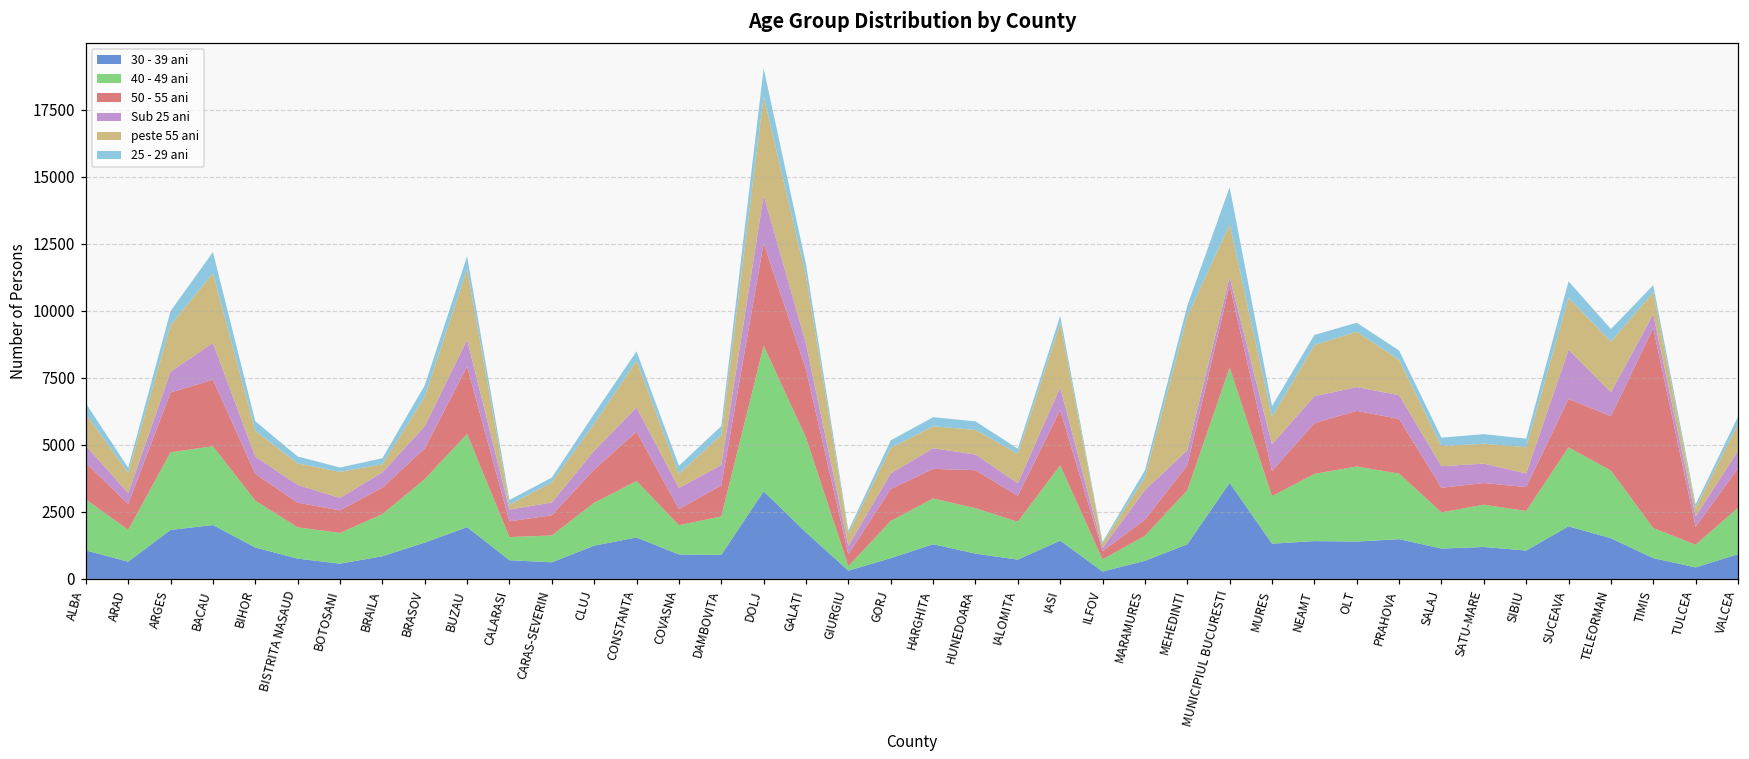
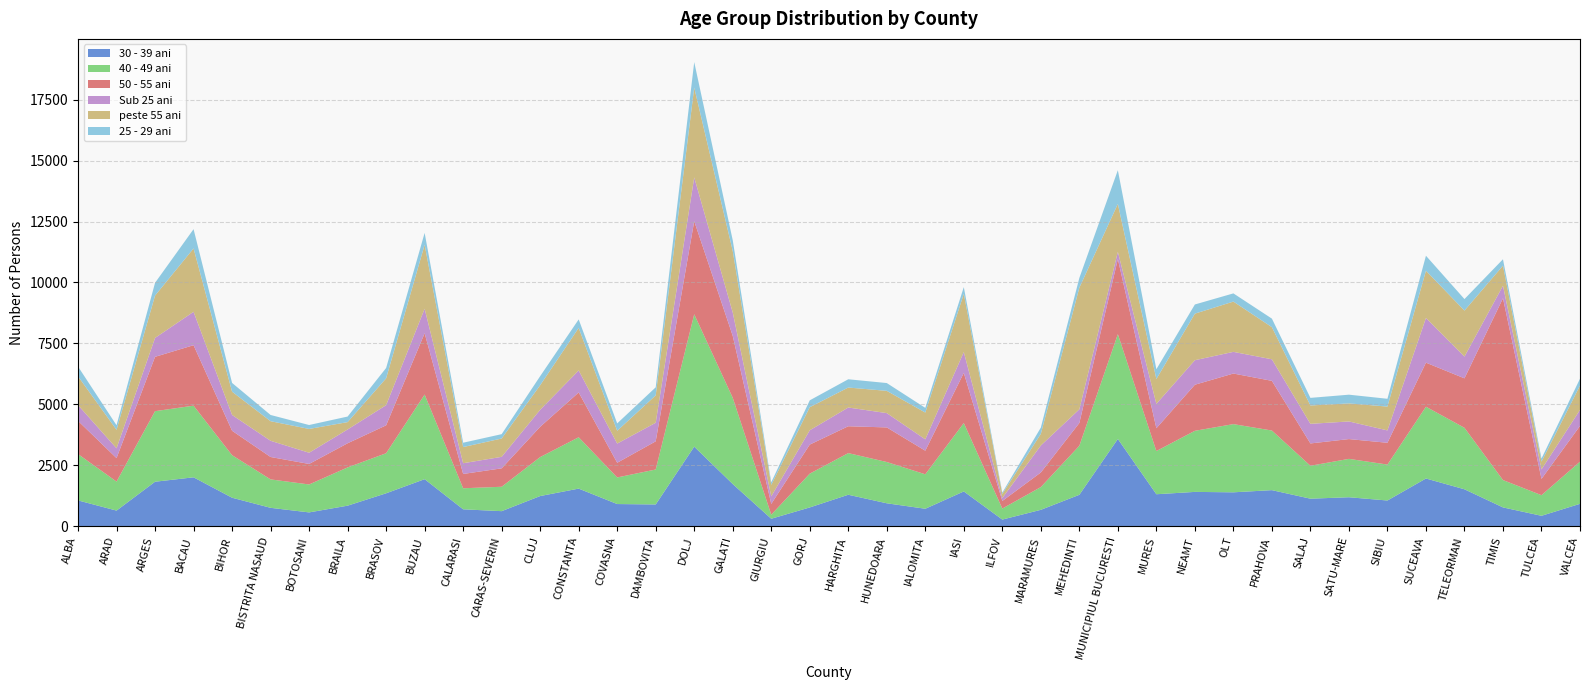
  {
    "40 - 49 ani": {
      "ALBA": 1900,
      "ARAD": 1200,
      "ARGES": 2900,
      "BACAU": 2900,
      "BIHOR": 1700,
      "BISTRITA NASAUD": 1200,
      "BOTOSANI": 1100,
      "BRAILA": 1600,
-     "BRASOV": 2400,
+     "BRASOV": 1600,
      "BUZAU": 3500,
      "CALARASI": 900,
      "CARAS-SEVERIN": 1000,
      "CLUJ": 1600,
      "CONSTANTA": 2100,
      "COVASNA": 1100,
      "DAMBOVITA": 1400,
      "DOLJ": 5400,
      "GALATI": 3500,
      "GIURGIU": 200,
      "GORJ": 1400,
      "HARGHITA": 1700,
      "HUNEDOARA": 1700,
      "IALOMITA": 1400,
      "IASI": 2800,
      "ILFOV": 500,
      "MARAMURES": 900,
      "MEHEDINTI": 2000,
      "MUNICIPIUL BUCURESTI": 4300,
      "MURES": 1800,
      "NEAMT": 2500,
      "OLT": 2800,
      "PRAHOVA": 2400,
      "SALAJ": 1400,
      "SATU-MARE": 1600,
      "SIBIU": 1500,
      "SUCEAVA": 2900,
      "TELEORMAN": 2500,
      "TIMIS": 1100,
      "TULCEA": 800,
      "VALCEA": 1700
    },
    "peste 55 ani": {
      "ALBA": 1200,
      "ARAD": 800,
      "ARGES": 1700,
      "BACAU": 2600,
      "BIHOR": 1000,
      "BISTRITA NASAUD": 800,
      "BOTOSANI": 1000,
      "BRAILA": 300,
      "BRASOV": 1100,
      "BUZAU": 2600,
-     "CALARASI": 200,
+     "CALARASI": 700,
      "CARAS-SEVERIN": 800,
      "CLUJ": 1000,
      "CONSTANTA": 1700,
      "COVASNA": 500,
      "DAMBOVITA": 1100,
      "DOLJ": 3700,
      "GALATI": 2500,
      "GIURGIU": 500,
      "GORJ": 900,
      "HARGHITA": 800,
      "HUNEDOARA": 900,
      "IALOMITA": 1100,
      "IASI": 2400,
      "MARAMURES": 500,
      "MEHEDINTI": 5000,
      "MUNICIPIUL BUCURESTI": 2000,
      "MURES": 1000,
      "NEAMT": 1900,
      "OLT": 2100,
      "PRAHOVA": 1300,
      "SALAJ": 800,
      "SATU-MARE": 700,
      "SIBIU": 1000,
      "SUCEAVA": 1900,
      "TELEORMAN": 1900,
      "TIMIS": 800,
      "TULCEA": 300,
      "VALCEA": 1000
    }
  }
